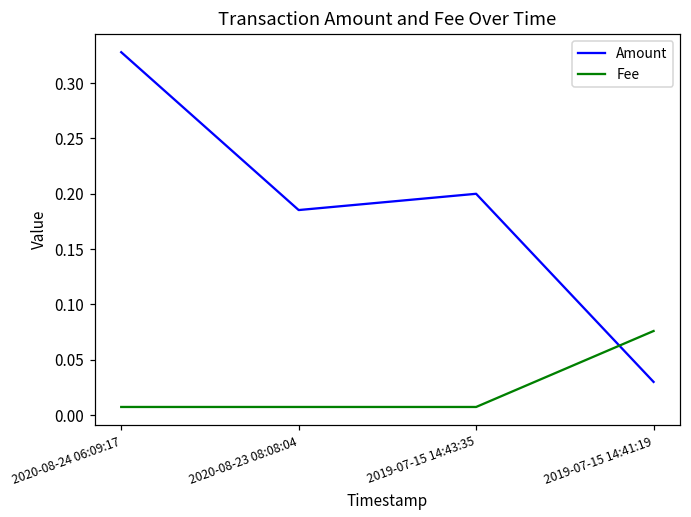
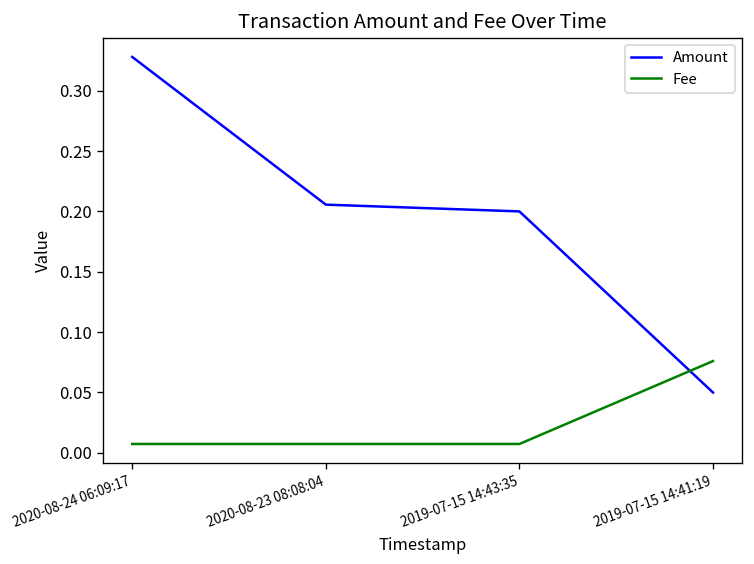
  {
    "Amount": {
      "2020-08-24 06:09:17": 0.328,
-     "2020-08-23 08:08:04": 0.185,
+     "2020-08-23 08:08:04": 0.206,
      "2019-07-15 14:43:35": 0.200,
-     "2019-07-15 14:41:19": 0.03
+     "2019-07-15 14:41:19": 0.05
    },
    "Fee": {
      "2020-08-24 06:09:17": 0.007,
      "2020-08-23 08:08:04": 0.007,
      "2019-07-15 14:43:35": 0.007,
      "2019-07-15 14:41:19": 0.076
    }
  }
